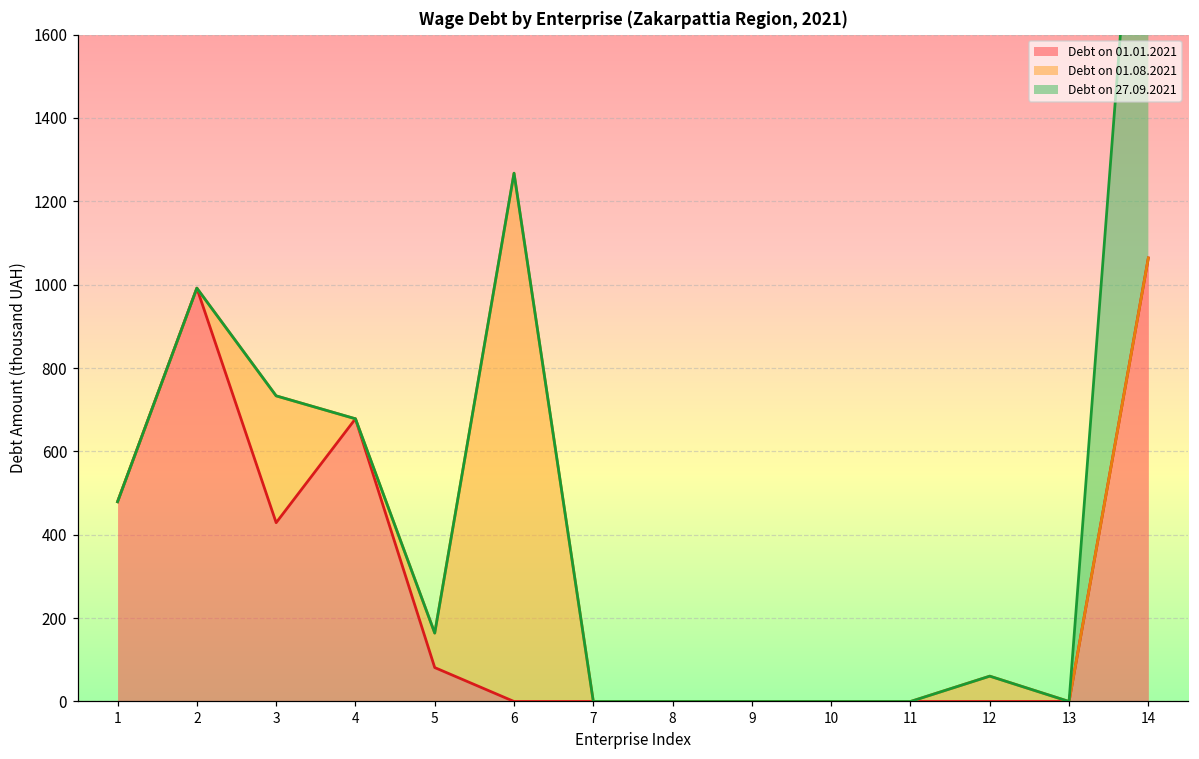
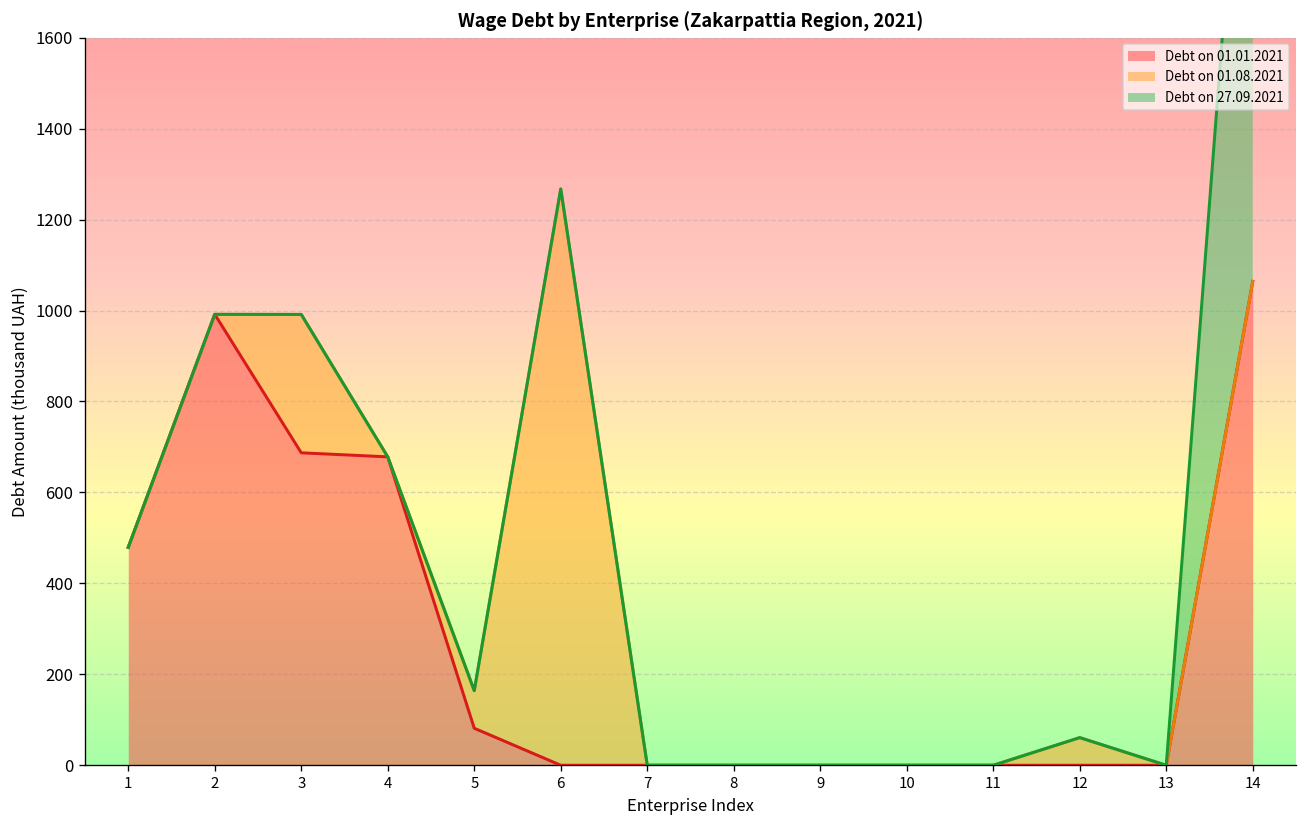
  {
    "Debt on 01.01.2021": {
-     "3": 430,
+     "3": 690,
      "5": 80,
      "6": 0,
      "12": 0
    }
  }
